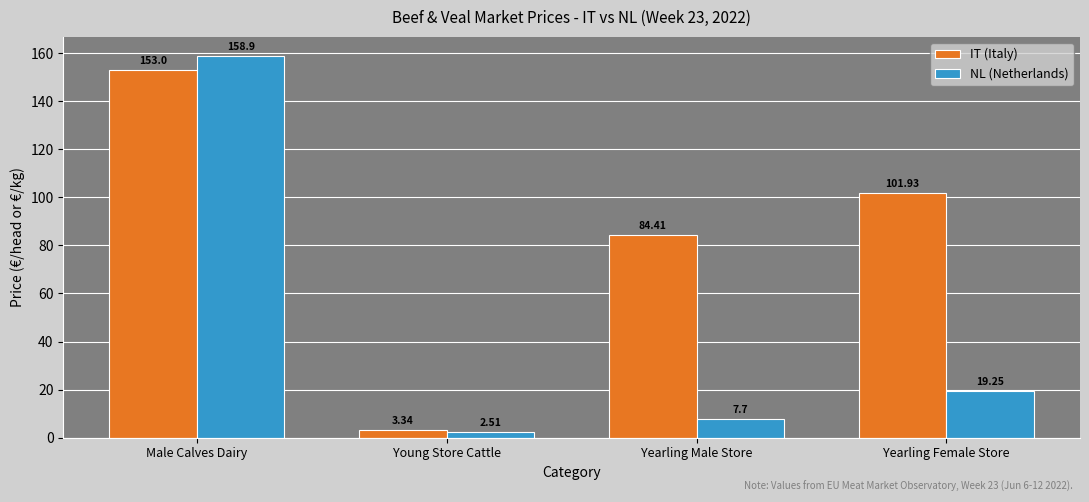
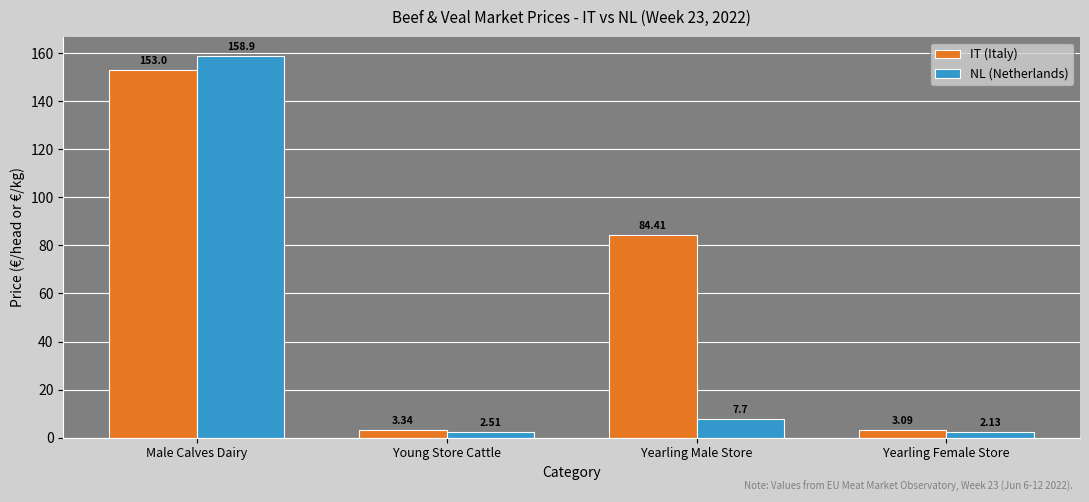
  {
    "IT (Italy)": {
      "Male Calves Dairy": 153.0,
      "Young Store Cattle": 3.34,
      "Yearling Male Store": 84.41,
-     "Yearling Female Store": 101.93
+     "Yearling Female Store": 3.09
    },
    "NL (Netherlands)": {
      "Male Calves Dairy": 158.9,
      "Young Store Cattle": 2.51,
      "Yearling Male Store": 7.7,
-     "Yearling Female Store": 19.25
+     "Yearling Female Store": 2.13
    }
  }
